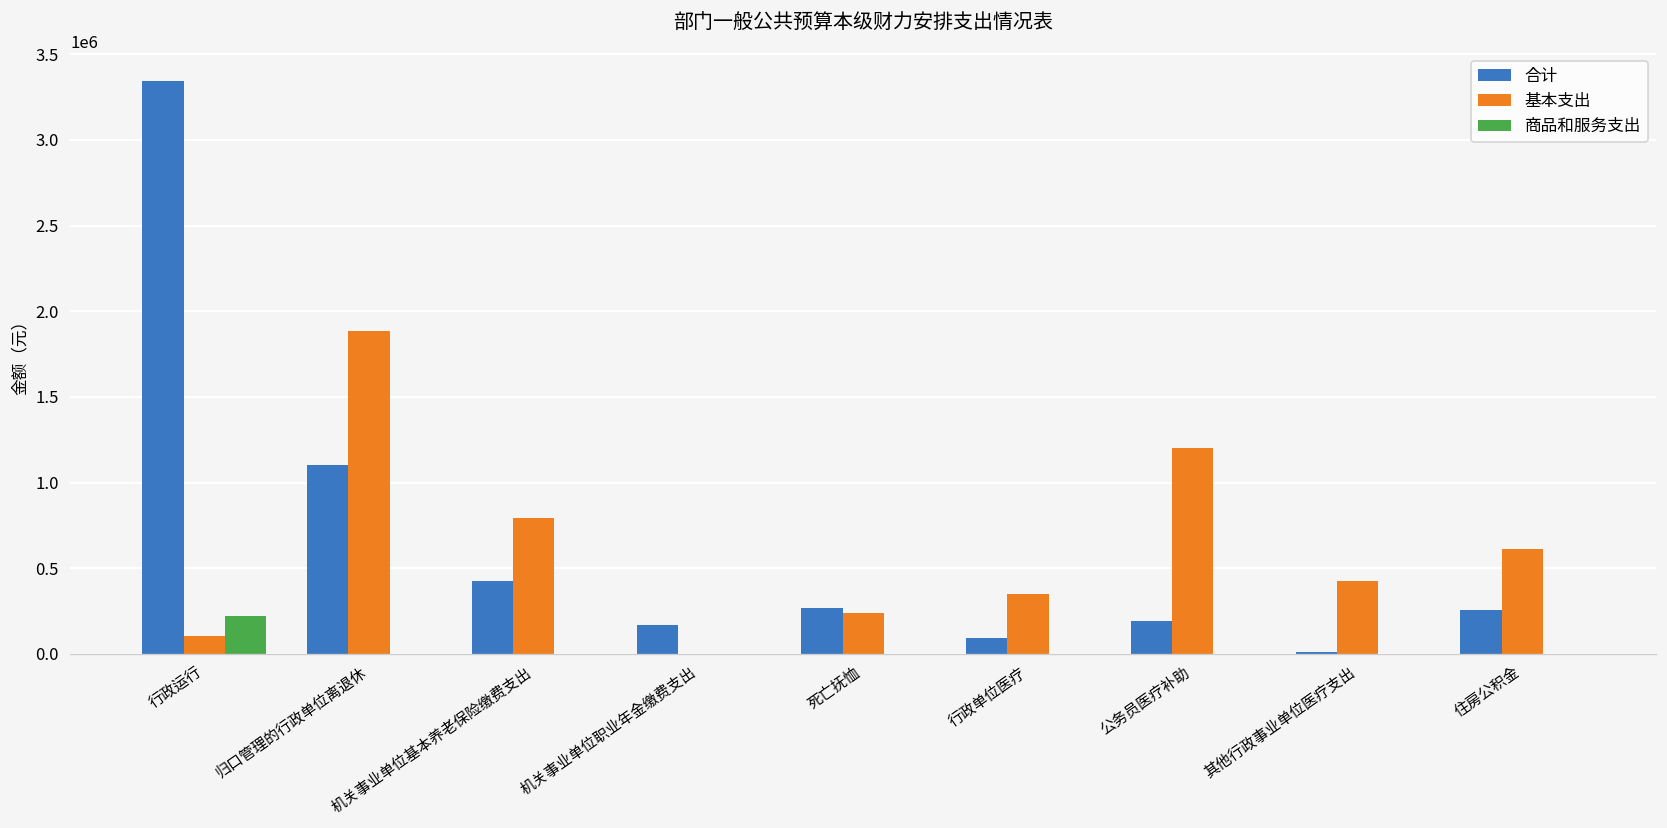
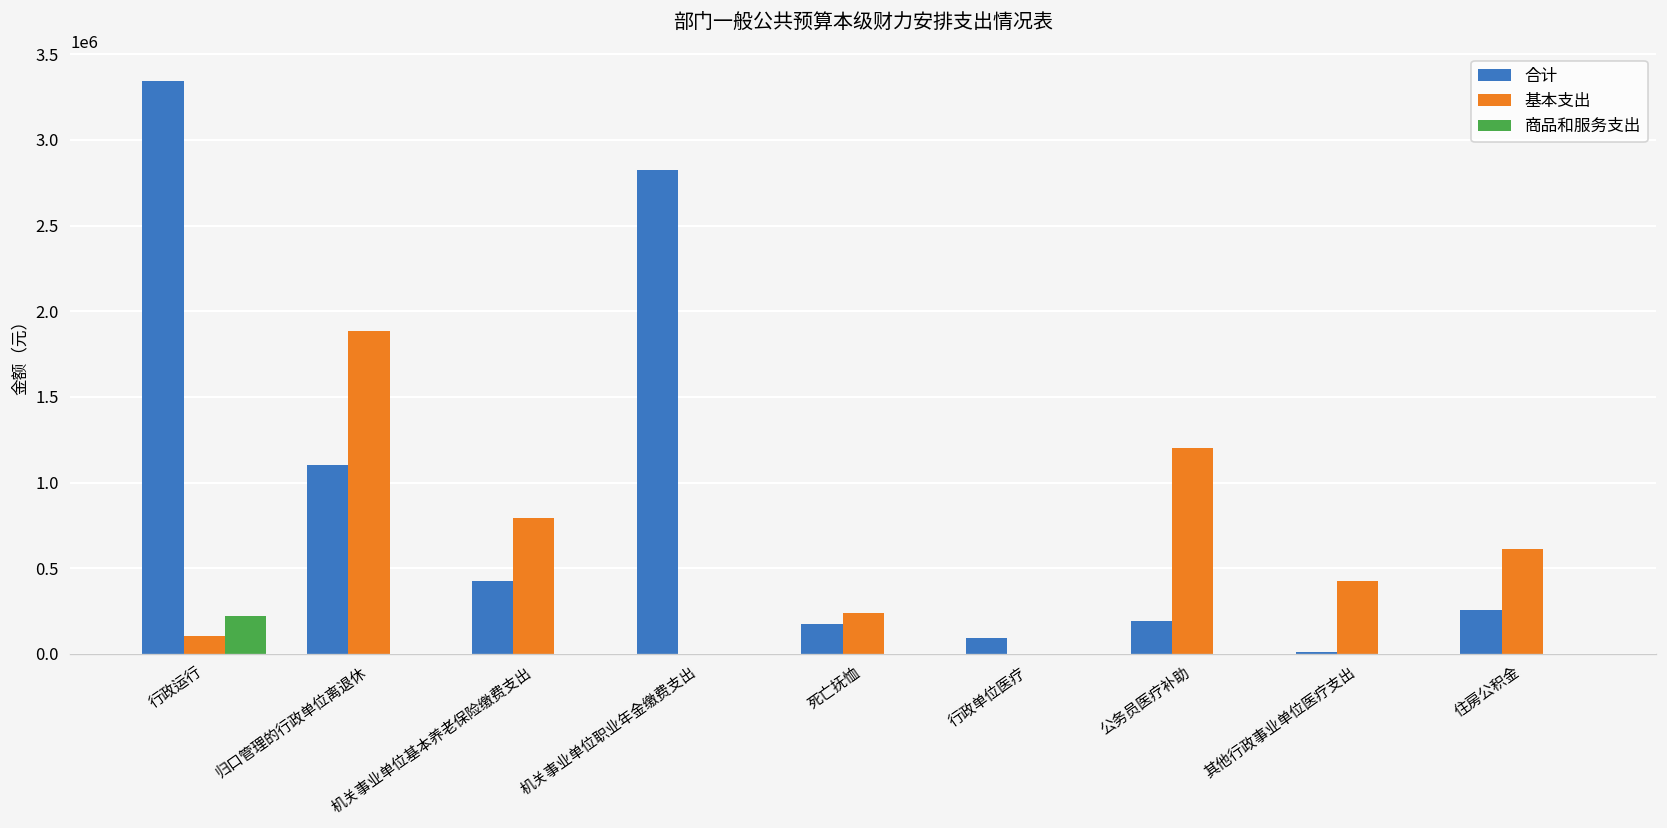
  {
    "合计": {
      "行政运行": 3340000,
      "归口管理的行政单位离退休": 1110000,
      "机关事业单位基本养老保险缴费支出": 420000,
-     "机关事业单位职业年金缴费支出": 170000,
-     "死亡抚恤": 270000,
+     "机关事业单位职业年金缴费支出": 2820000,
+     "死亡抚恤": 170000,
      "行政单位医疗": 90000,
      "公务员医疗补助": 190000,
      "住房公积金": 250000
    },
    "基本支出": {
      "行政运行": 100000,
      "归口管理的行政单位离退休": 1890000,
      "机关事业单位基本养老保险缴费支出": 790000,
      "机关事业单位职业年金缴费支出": 0,
      "死亡抚恤": 240000,
-     "行政单位医疗": 350000,
+     "行政单位医疗": 0,
      "公务员医疗补助": 1200000,
      "其他行政事业单位医疗支出": 420000,
      "住房公积金": 610000
    },
    "商品和服务支出": {
      "行政运行": 220000,
      "归口管理的行政单位离退休": 0,
      "机关事业单位基本养老保险缴费支出": 0,
      "机关事业单位职业年金缴费支出": 0,
      "死亡抚恤": 0,
      "行政单位医疗": 0,
      "公务员医疗补助": 0,
      "其他行政事业单位医疗支出": 0,
      "住房公积金": 0
    }
  }
